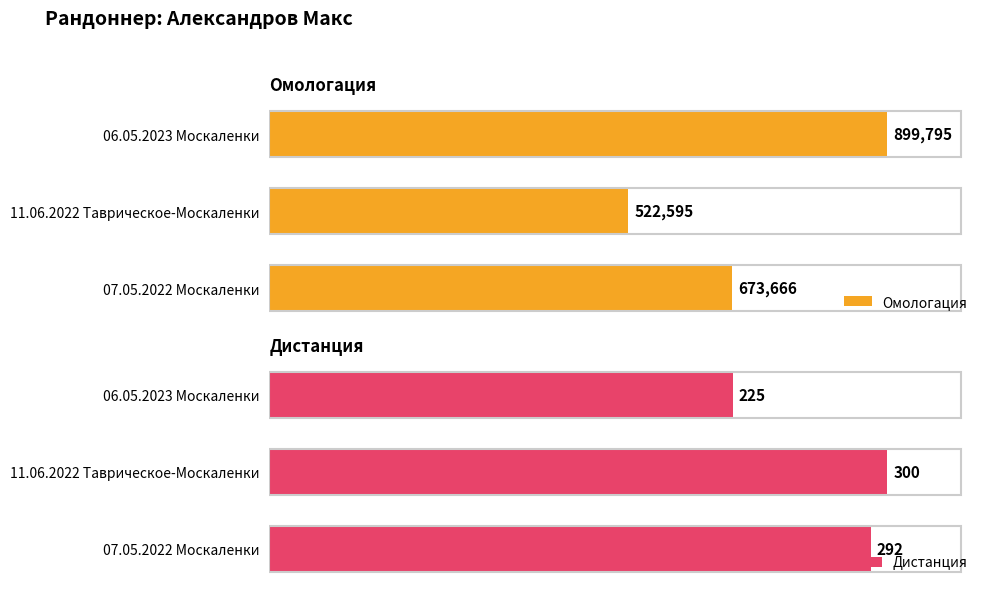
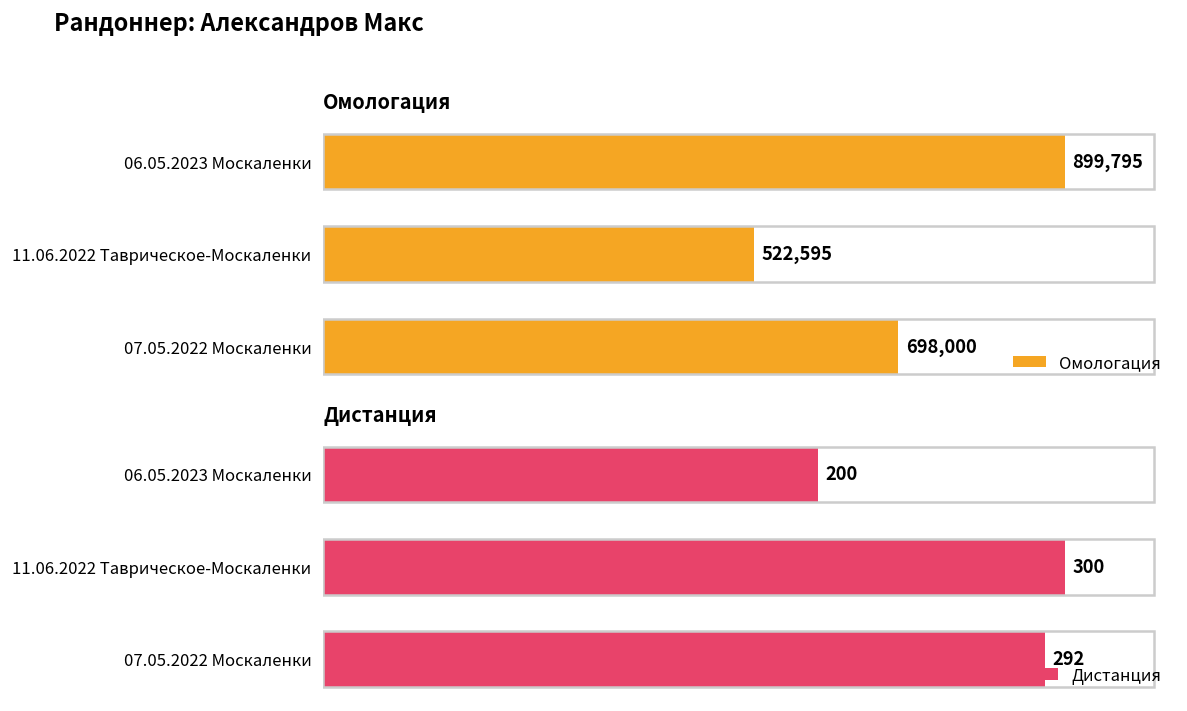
  {
    "Омологация": {
      "06.05.2023 Москаленки": "899,795",
      "11.06.2022 Таврическое-Москаленки": "522,595",
-     "07.05.2022 Москаленки": "673,666"
+     "07.05.2022 Москаленки": "698,000"
    },
    "Дистанция": {
-     "06.05.2023 Москаленки": "225",
+     "06.05.2023 Москаленки": "200",
      "11.06.2022 Таврическое-Москаленки": "300",
      "07.05.2022 Москаленки": "292"
    }
  }
